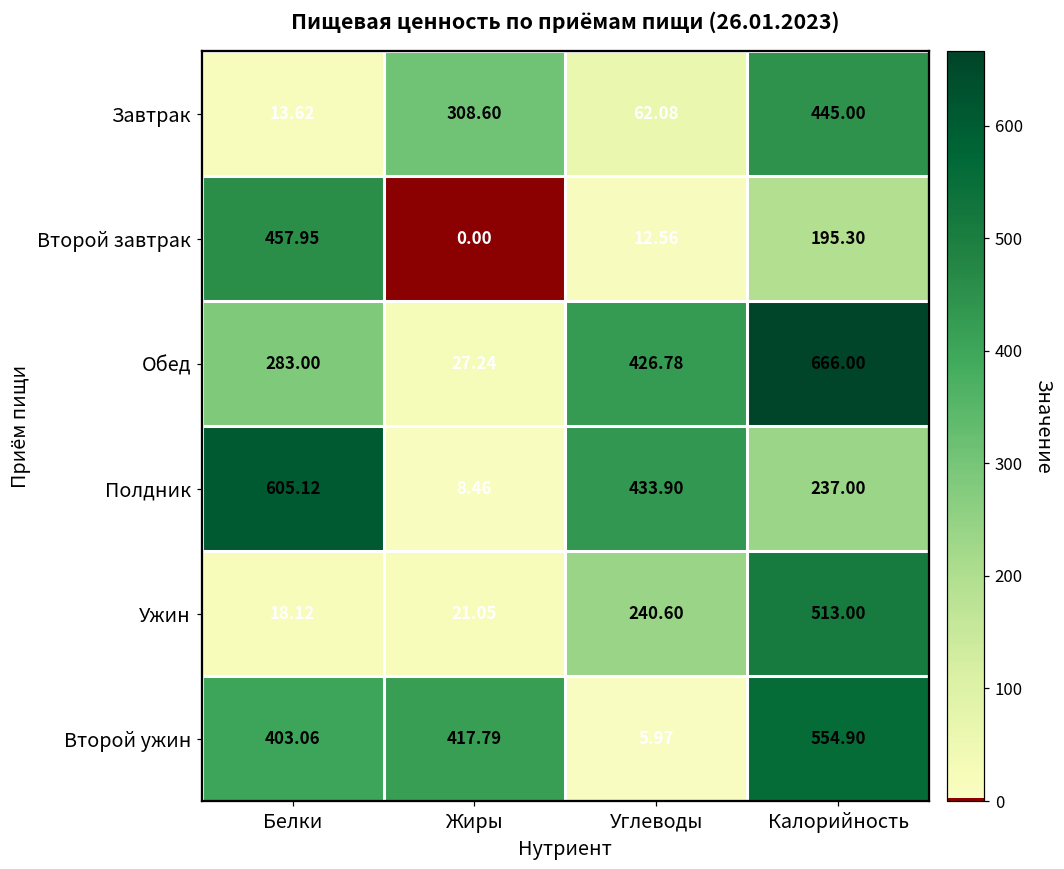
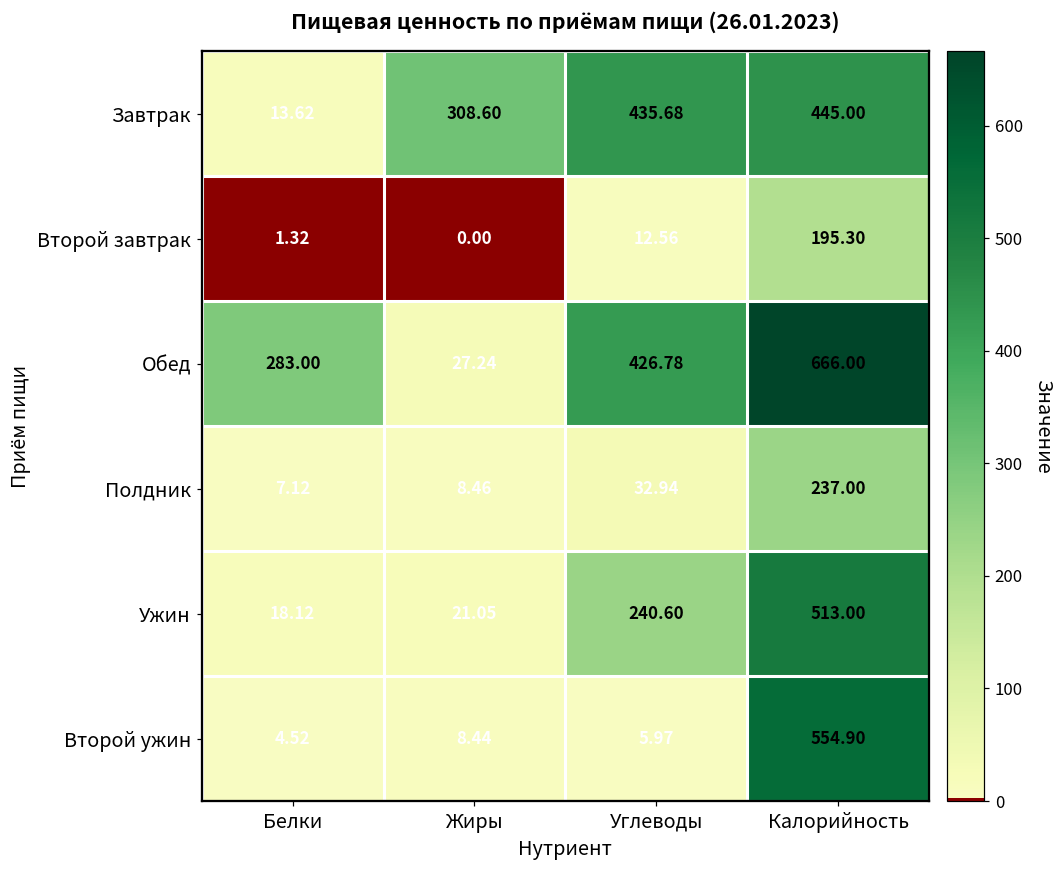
  {
    "Завтрак": {
      "Белки": 13.62,
      "Жиры": 308.60,
-     "Углеводы": 62.08,
+     "Углеводы": 435.68,
      "Калорийность": 445.00
    },
    "Второй завтрак": {
-     "Белки": 457.95,
+     "Белки": 1.32,
      "Жиры": 0.00,
      "Углеводы": 12.56,
      "Калорийность": 195.30
    },
    "Обед": {
      "Белки": 283.00,
      "Жиры": 27.24,
      "Углеводы": 426.78,
      "Калорийность": 666.00
    },
    "Полдник": {
-     "Белки": 605.12,
+     "Белки": 7.12,
      "Жиры": 8.46,
-     "Углеводы": 433.90,
+     "Углеводы": 32.94,
      "Калорийность": 237.00
    },
    "Ужин": {
      "Белки": 18.12,
      "Жиры": 21.05,
      "Углеводы": 240.60,
      "Калорийность": 513.00
    },
    "Второй ужин": {
-     "Белки": 403.06,
-     "Жиры": 417.79,
+     "Белки": 4.52,
+     "Жиры": 8.44,
      "Углеводы": 5.97,
      "Калорийность": 554.90
    }
  }
